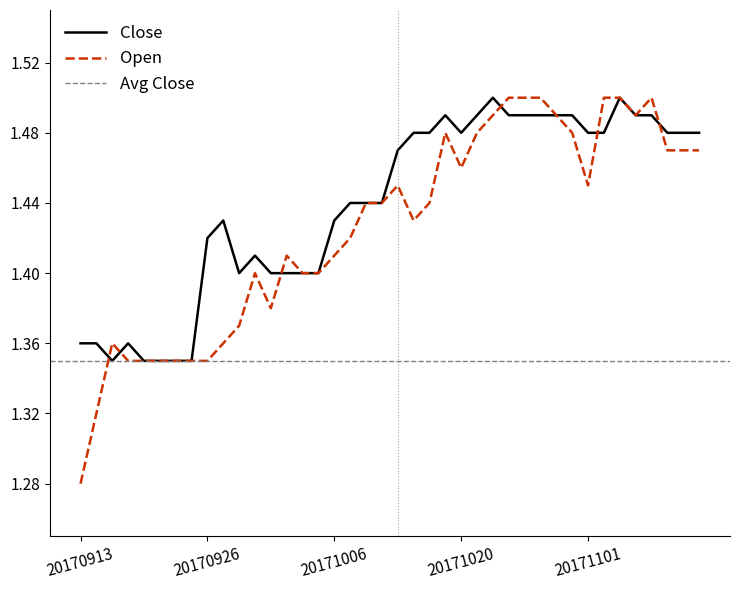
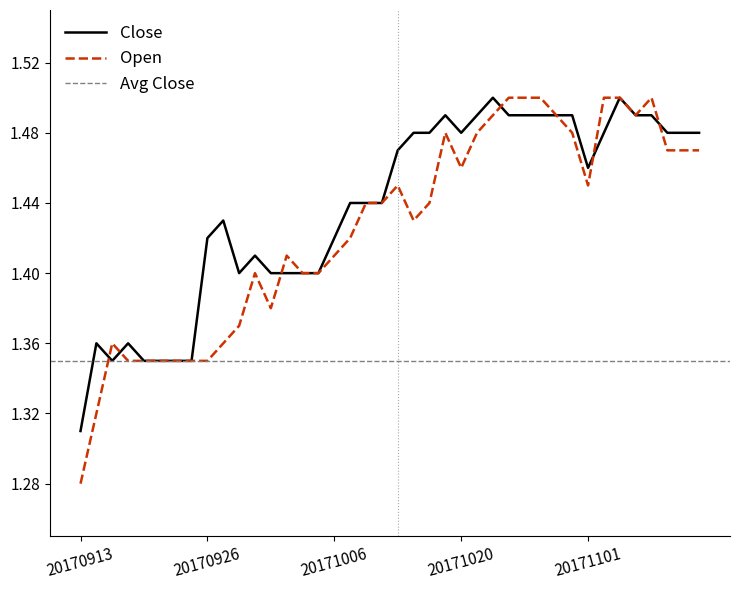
  {
    "Close": {
-     "20170913": 1.36,
+     "20170913": 1.31,
      "20170926": 1.42,
-     "20171006": 1.43,
+     "20171006": 1.42,
      "20171020": 1.48,
-     "20171101": 1.48
+     "20171101": 1.46
    },
    "Open": {
      "20170913": 1.28,
      "20170926": 1.35,
      "20171006": 1.41,
      "20171020": 1.46,
      "20171101": 1.45
    }
  }
